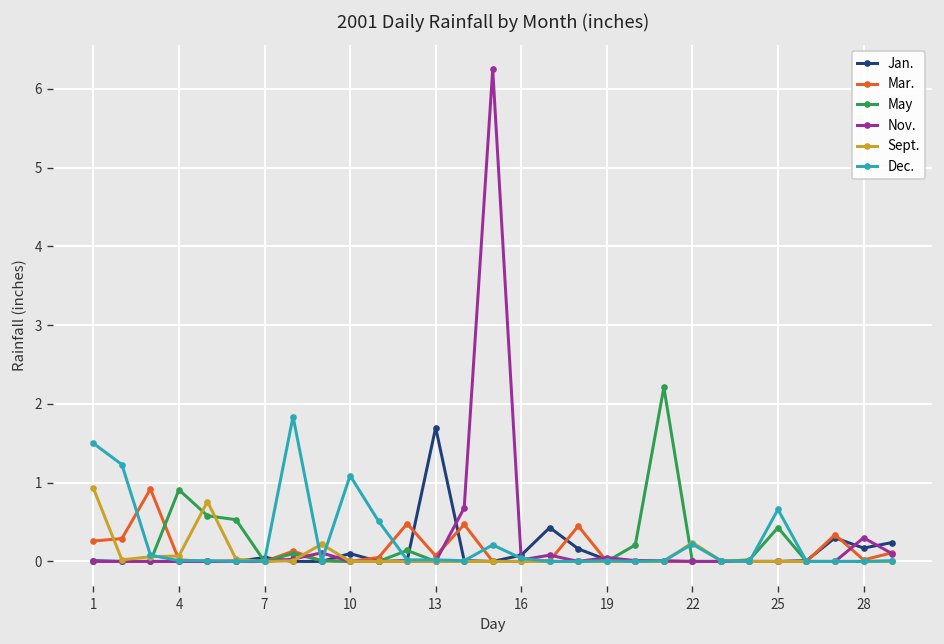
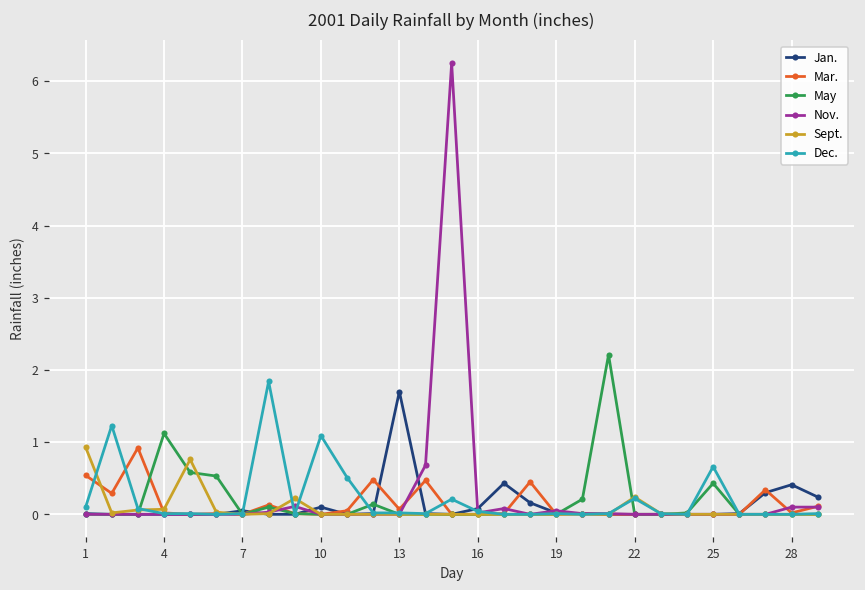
  {
    "Jan.": {
      "7": 0.1,
      "10": 0.1,
      "13": 1.7,
      "16": 0.1,
-     "28": 0.2
+     "28": 0.4
    },
    "Mar.": {
-     "1": 0.3,
+     "1": 0.5,
      "13": 0.1
    },
    "May": {
-     "4": 0.9,
+     "4": 1.1,
      "25": 0.4
    },
    "Nov.": {
-     "28": 0.3
+     "28": 0.1
    },
    "Sept.": {
      "1": 0.9,
      "4": 0.1
    },
    "Dec.": {
-     "1": 1.5,
+     "1": 0.1,
      "10": 1.1,
      "25": 0.7
    }
  }
